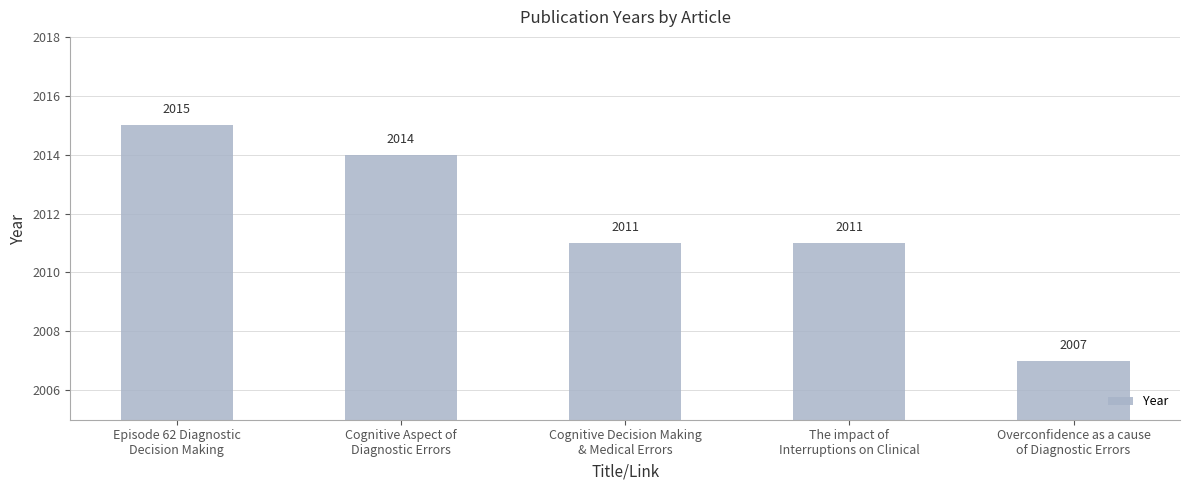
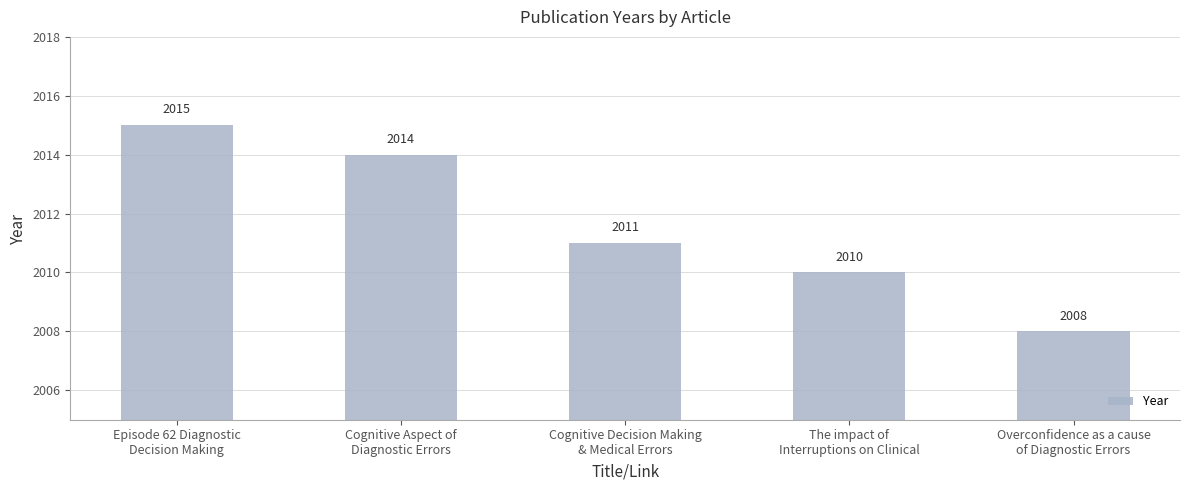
  {
    "Episode 62 Diagnostic Decision Making": 2015,
    "Cognitive Aspect of Diagnostic Errors": 2014,
    "Cognitive Decision Making & Medical Errors": 2011,
-   "The impact of Interruptions on Clinical": 2011,
-   "Overconfidence as a cause of Diagnostic Errors": 2007
+   "The impact of Interruptions on Clinical": 2010,
+   "Overconfidence as a cause of Diagnostic Errors": 2008
  }
